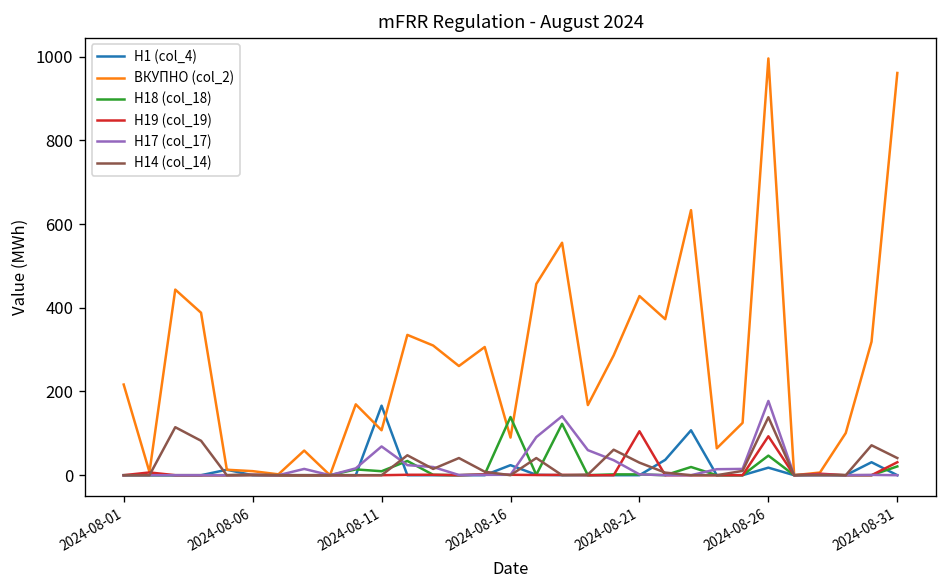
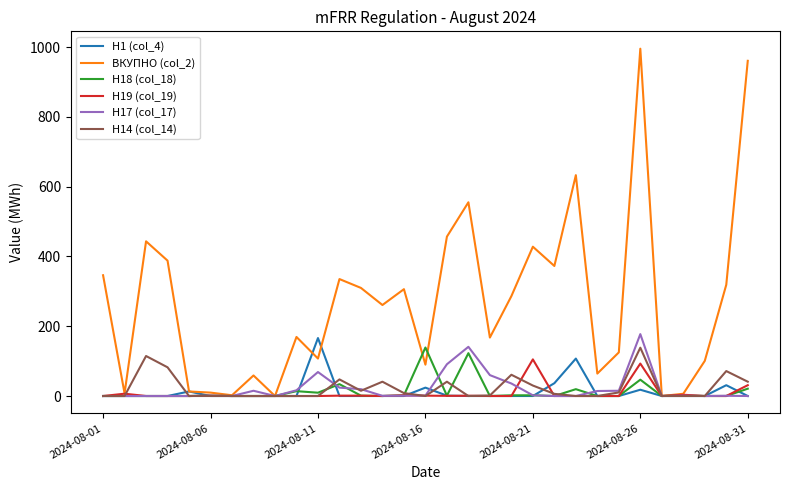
  {
    "H1 (col_4)": {
      "2024-08-11": 170,
      "2024-08-16": 20,
      "2024-08-26": 20
    },
    "ВКУПНО (col_2)": {
-     "2024-08-01": 220,
+     "2024-08-01": 350,
      "2024-08-06": 10,
      "2024-08-11": 110,
      "2024-08-16": 90,
      "2024-08-21": 430,
      "2024-08-26": 1000,
      "2024-08-31": 960
    },
    "H18 (col_18)": {
      "2024-08-11": 10,
      "2024-08-16": 140,
      "2024-08-26": 50,
      "2024-08-31": 20
    },
    "H19 (col_19)": {
      "2024-08-21": 110,
      "2024-08-26": 90,
      "2024-08-31": 30
    },
    "H17 (col_17)": {
      "2024-08-11": 70,
      "2024-08-26": 180
    },
    "H14 (col_14)": {
      "2024-08-21": 30,
      "2024-08-26": 140,
      "2024-08-31": 40
    }
  }
